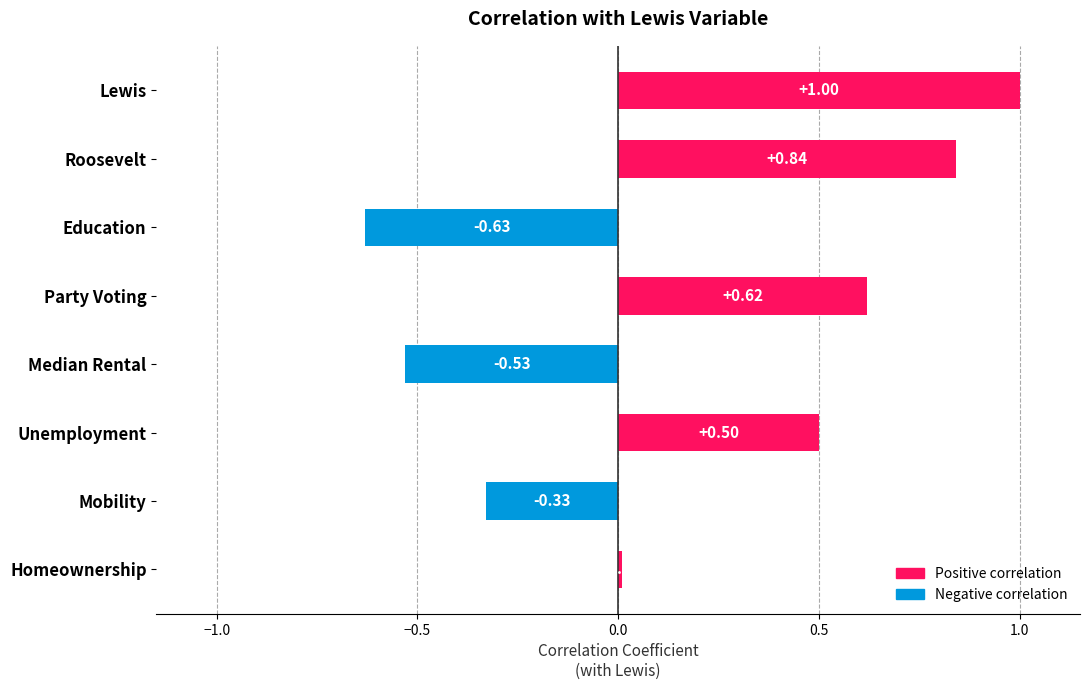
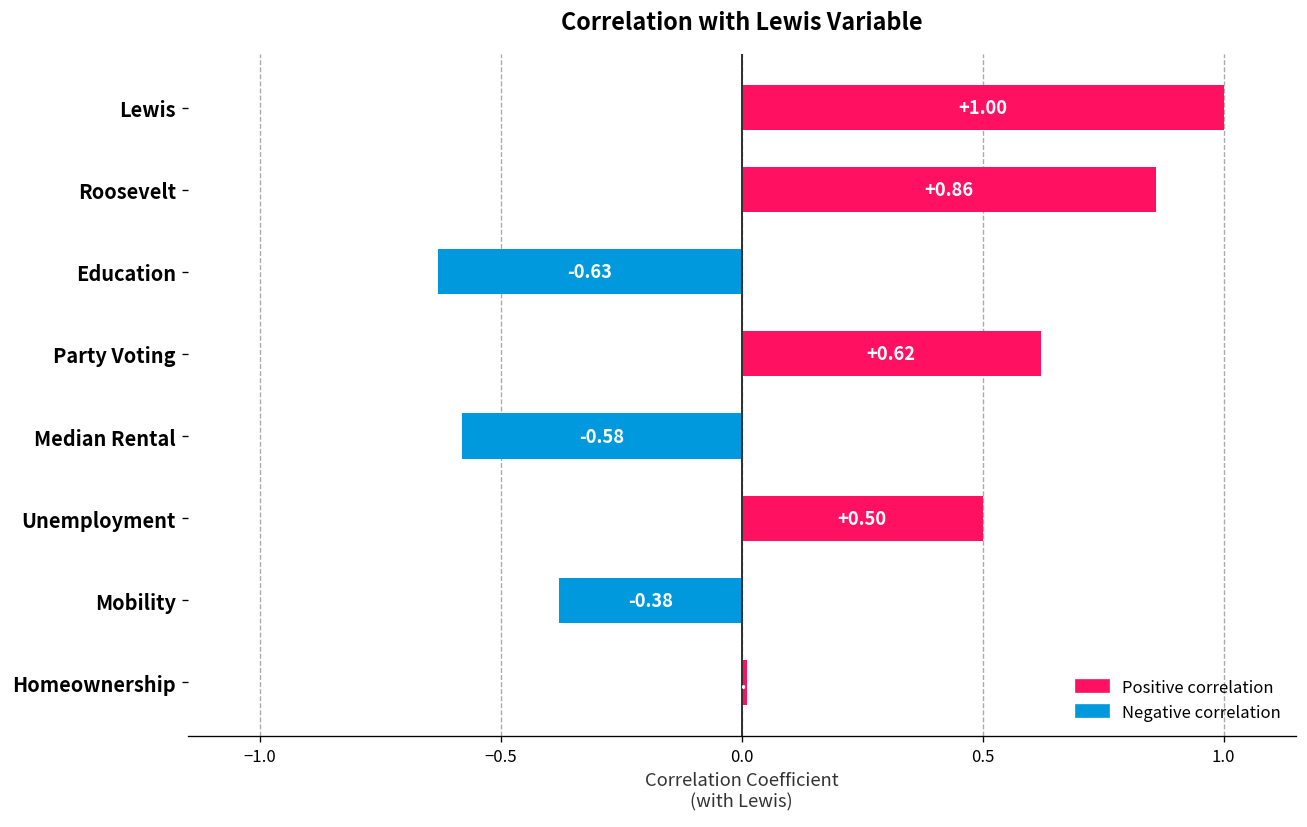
  {
    "Lewis": "+1.00",
-   "Roosevelt": "+0.84",
+   "Roosevelt": "+0.86",
    "Education": "-0.63",
    "Party Voting": "+0.62",
-   "Median Rental": "-0.53",
+   "Median Rental": "-0.58",
    "Unemployment": "+0.50",
-   "Mobility": "-0.33"
+   "Mobility": "-0.38"
  }
